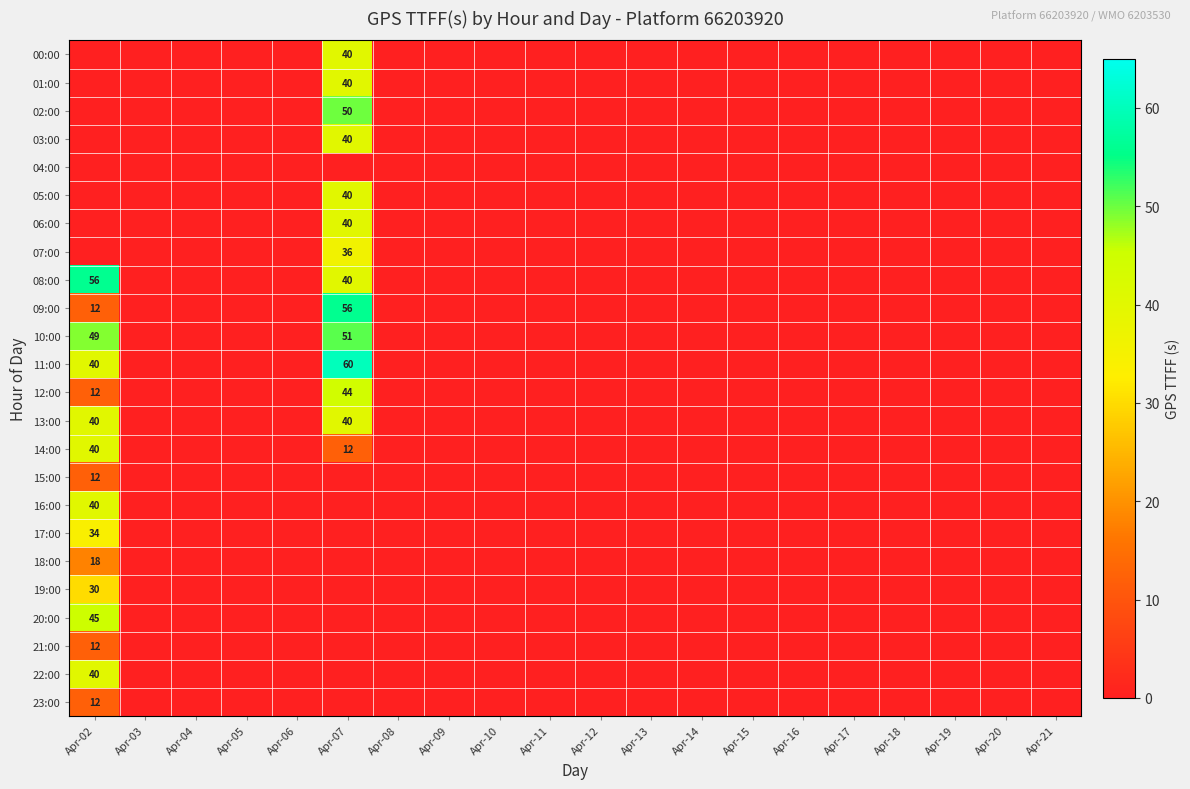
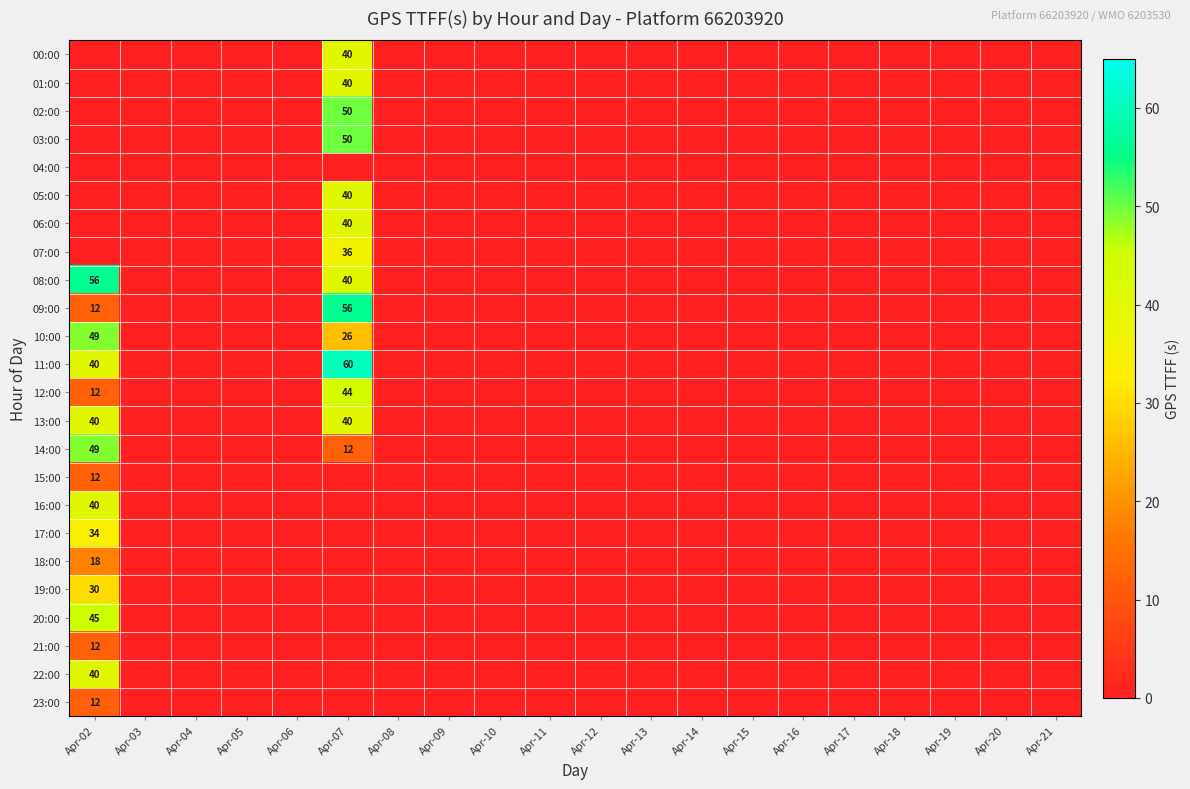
  {
    "00:00": {
      "Apr-07": 40
    },
    "01:00": {
      "Apr-07": 40
    },
    "02:00": {
      "Apr-07": 50
    },
    "03:00": {
-     "Apr-07": 40
+     "Apr-07": 50
    },
    "05:00": {
      "Apr-07": 40
    },
    "06:00": {
      "Apr-07": 40
    },
    "07:00": {
      "Apr-07": 36
    },
    "08:00": {
      "Apr-02": 56,
      "Apr-07": 40
    },
    "09:00": {
      "Apr-02": 12,
      "Apr-07": 56
    },
    "10:00": {
      "Apr-02": 49,
-     "Apr-07": 51
+     "Apr-07": 26
    },
    "11:00": {
      "Apr-02": 40,
      "Apr-07": 60
    },
    "12:00": {
      "Apr-02": 12,
      "Apr-07": 44
    },
    "13:00": {
      "Apr-02": 40,
      "Apr-07": 40
    },
    "14:00": {
-     "Apr-02": 40,
+     "Apr-02": 49,
      "Apr-07": 12
    },
    "15:00": {
      "Apr-02": 12
    },
    "16:00": {
      "Apr-02": 40
    },
    "17:00": {
      "Apr-02": 34
    },
    "18:00": {
      "Apr-02": 18
    },
    "19:00": {
      "Apr-02": 30
    },
    "20:00": {
      "Apr-02": 45
    },
    "21:00": {
      "Apr-02": 12
    },
    "22:00": {
      "Apr-02": 40
    },
    "23:00": {
      "Apr-02": 12
    }
  }
